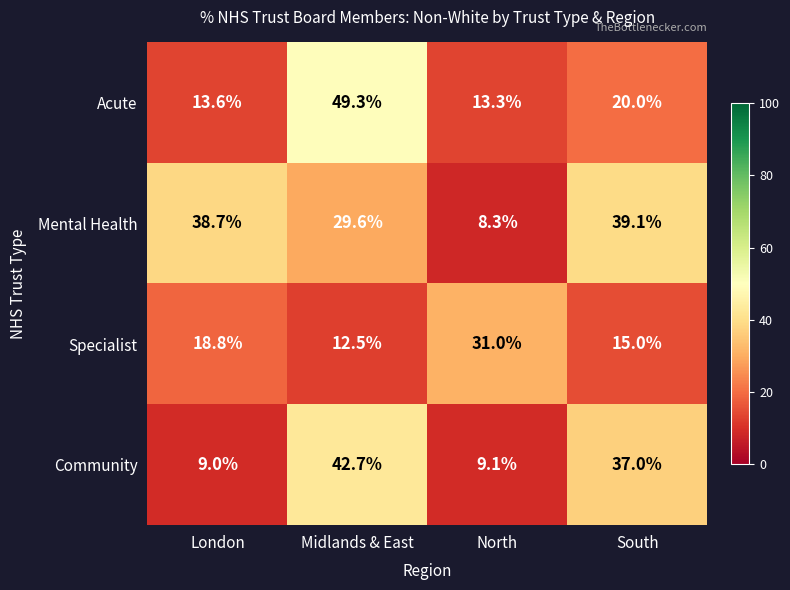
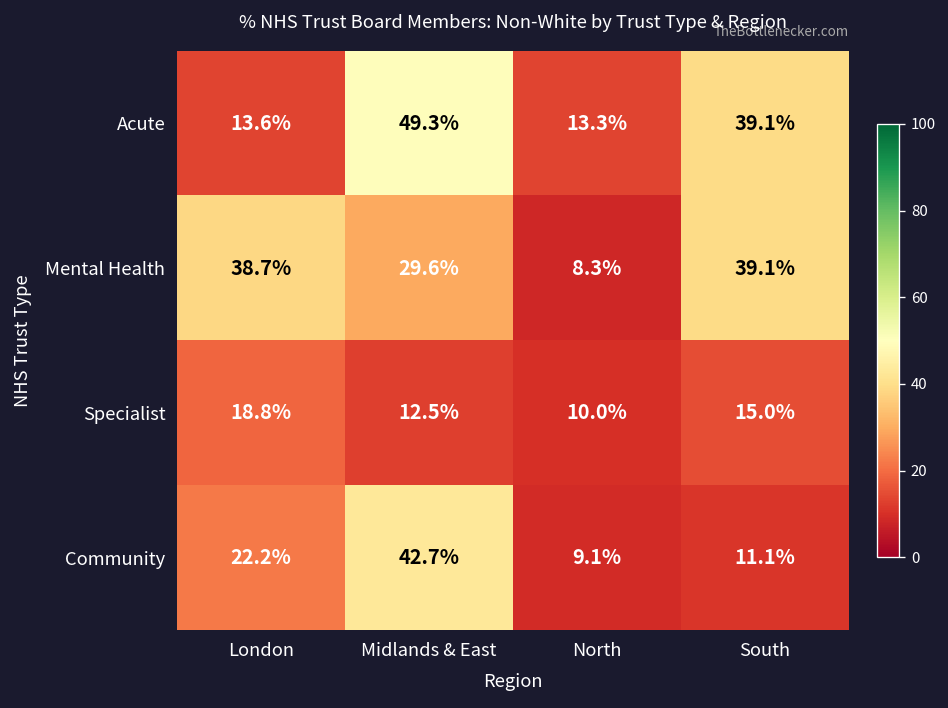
  {
    "Acute": {
      "London": "13.6%",
      "Midlands & East": "49.3%",
      "North": "13.3%",
-     "South": "20.0%"
+     "South": "39.1%"
    },
    "Mental Health": {
      "London": "38.7%",
      "Midlands & East": "29.6%",
      "North": "8.3%",
      "South": "39.1%"
    },
    "Specialist": {
      "London": "18.8%",
      "Midlands & East": "12.5%",
-     "North": "31.0%",
+     "North": "10.0%",
      "South": "15.0%"
    },
    "Community": {
-     "London": "9.0%",
+     "London": "22.2%",
      "Midlands & East": "42.7%",
      "North": "9.1%",
-     "South": "37.0%"
+     "South": "11.1%"
    }
  }
